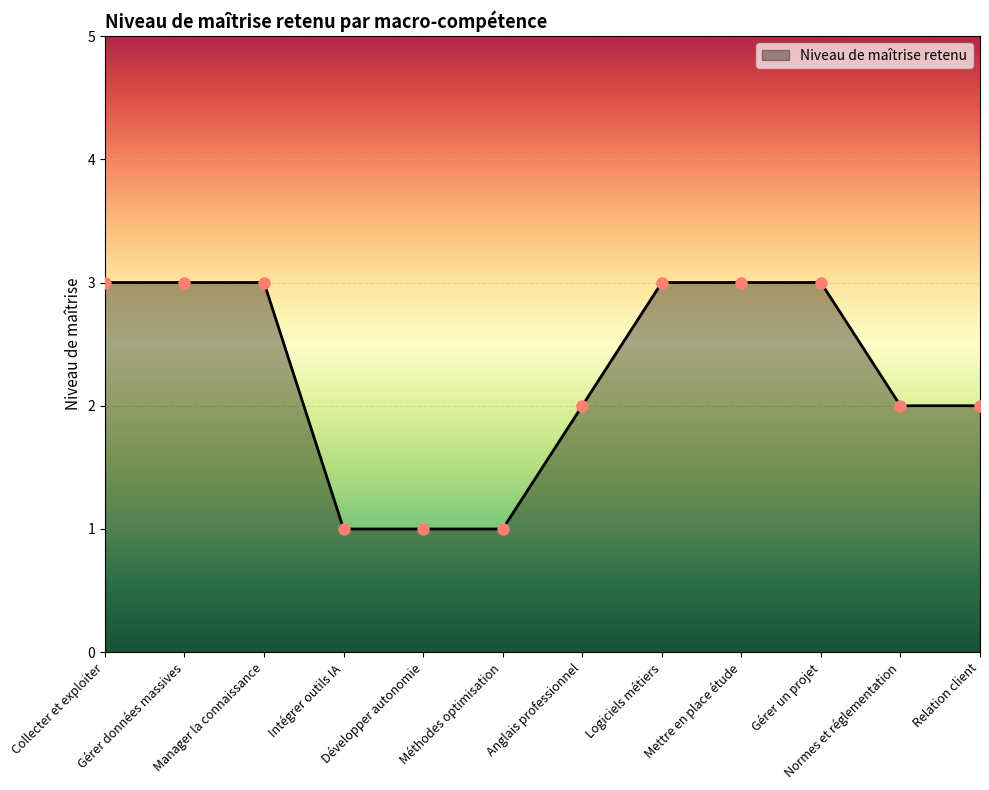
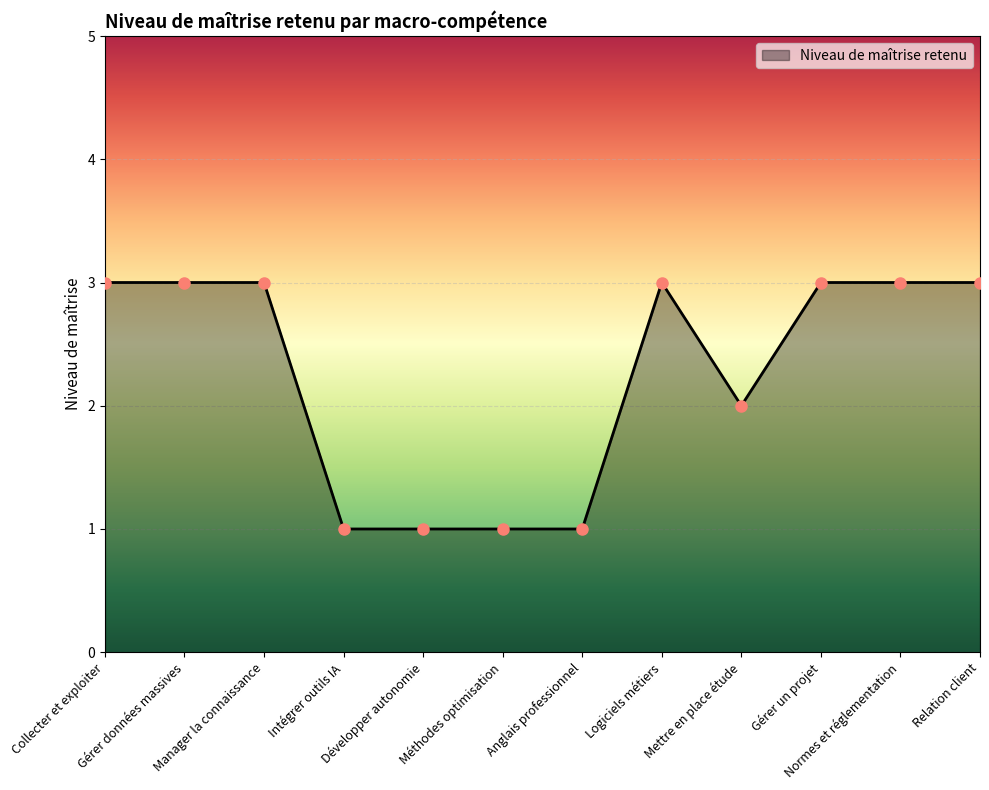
  {
    "Collecter et exploiter": 3,
    "Gérer données massives": 3,
    "Manager la connaissance": 3,
    "Intégrer outils IA": 1,
    "Développer autonomie": 1,
    "Méthodes optimisation": 1,
-   "Anglais professionnel": 2,
+   "Anglais professionnel": 1,
    "Logiciels métiers": 3,
-   "Mettre en place étude": 3,
+   "Mettre en place étude": 2,
    "Gérer un projet": 3,
-   "Normes et réglementation": 2,
-   "Relation client": 2
+   "Normes et réglementation": 3,
+   "Relation client": 3
  }
